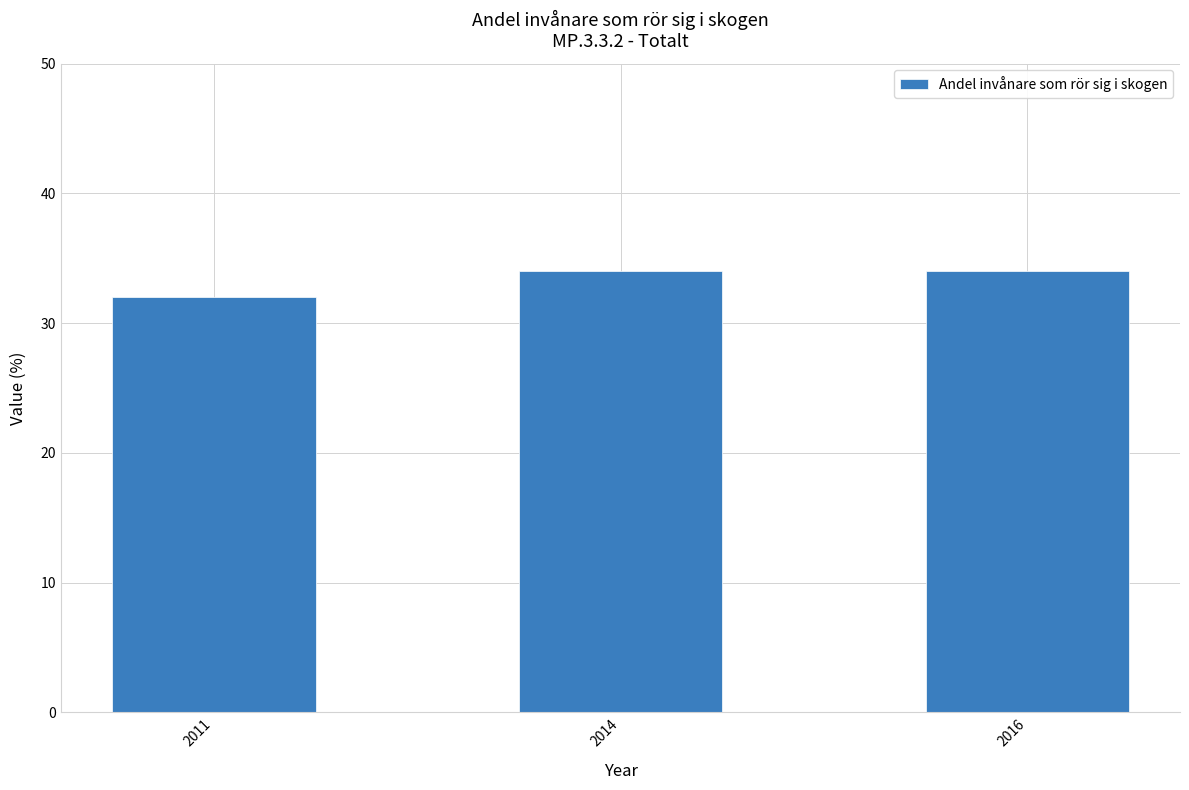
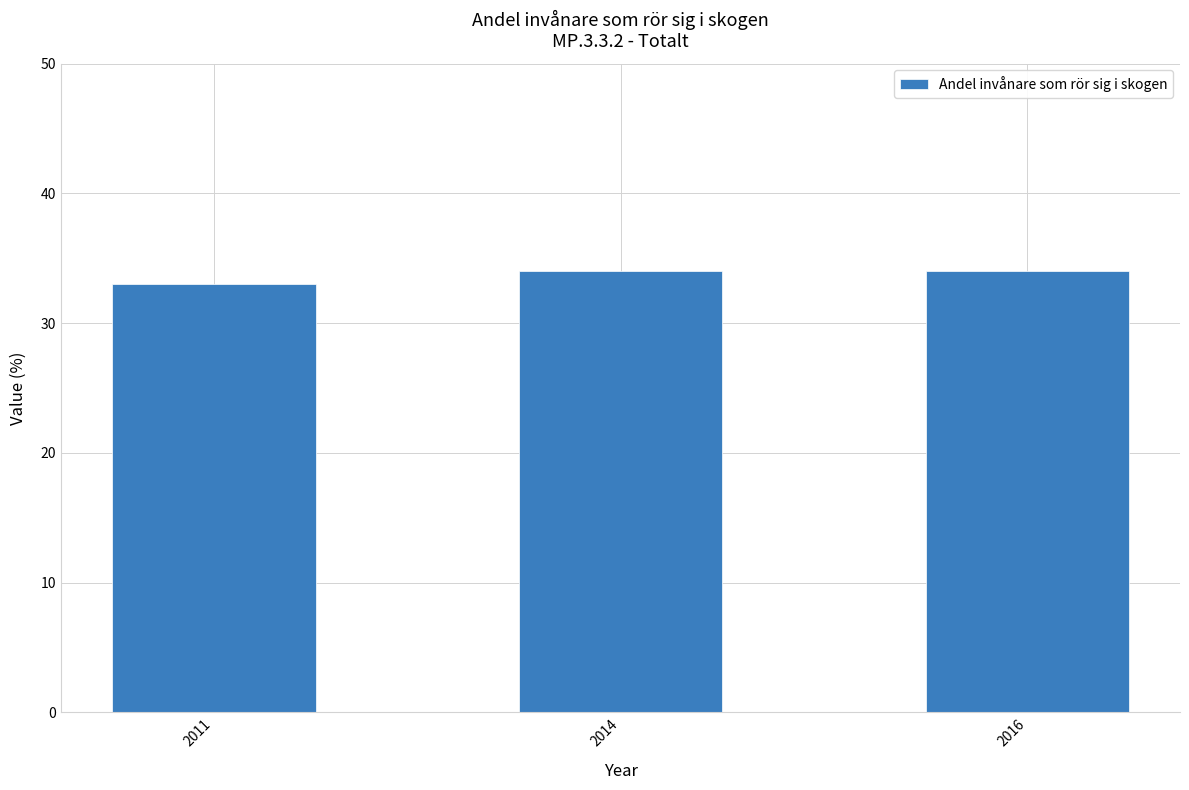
  {
-   "2011": 32,
+   "2011": 33,
    "2014": 34,
    "2016": 34
  }
